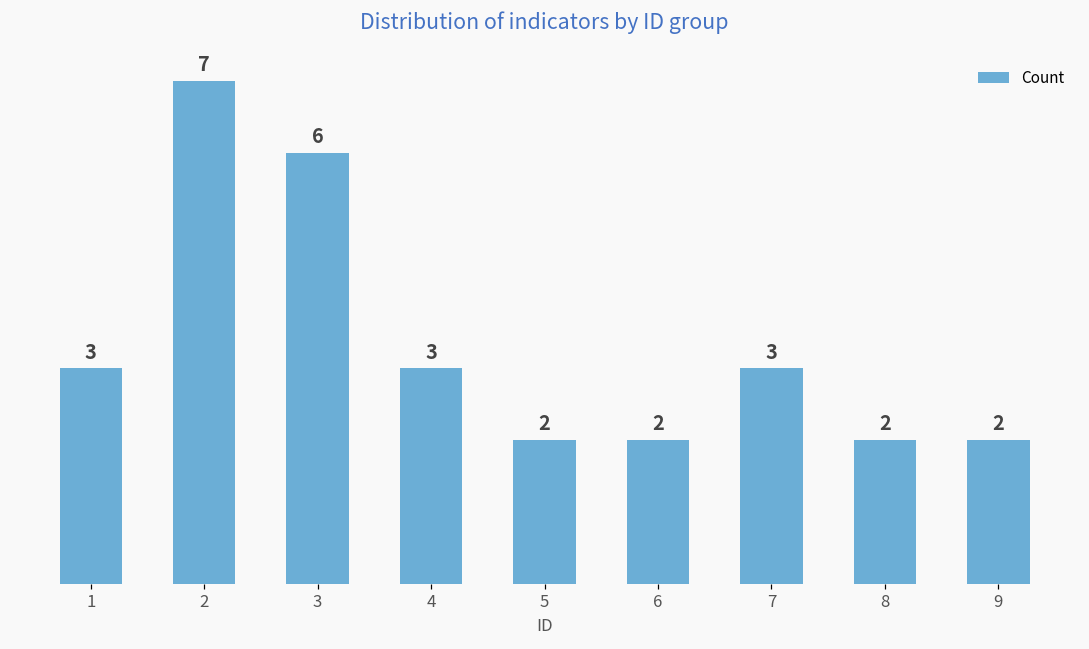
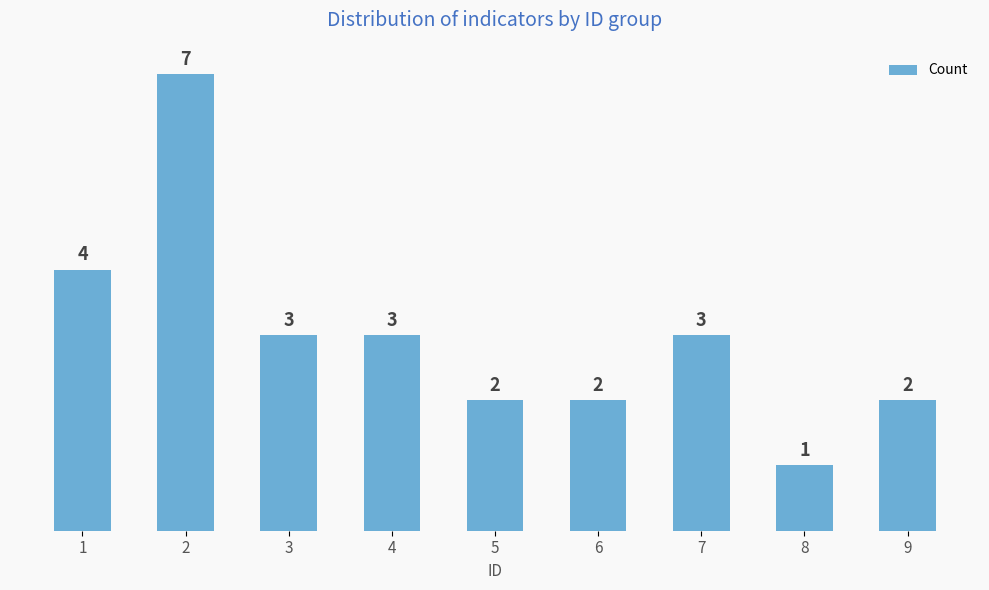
  {
-   "1": 3,
+   "1": 4,
    "2": 7,
-   "3": 6,
+   "3": 3,
    "4": 3,
    "5": 2,
    "6": 2,
    "7": 3,
-   "8": 2,
+   "8": 1,
    "9": 2
  }
